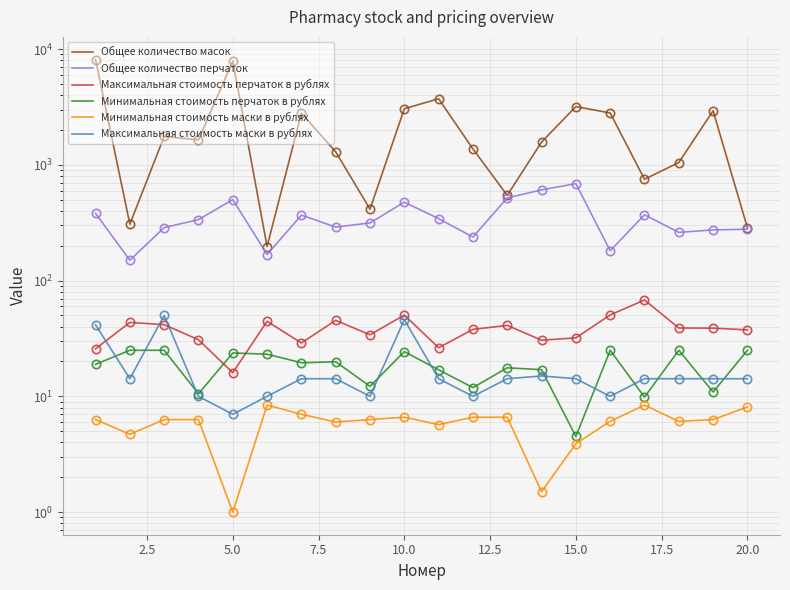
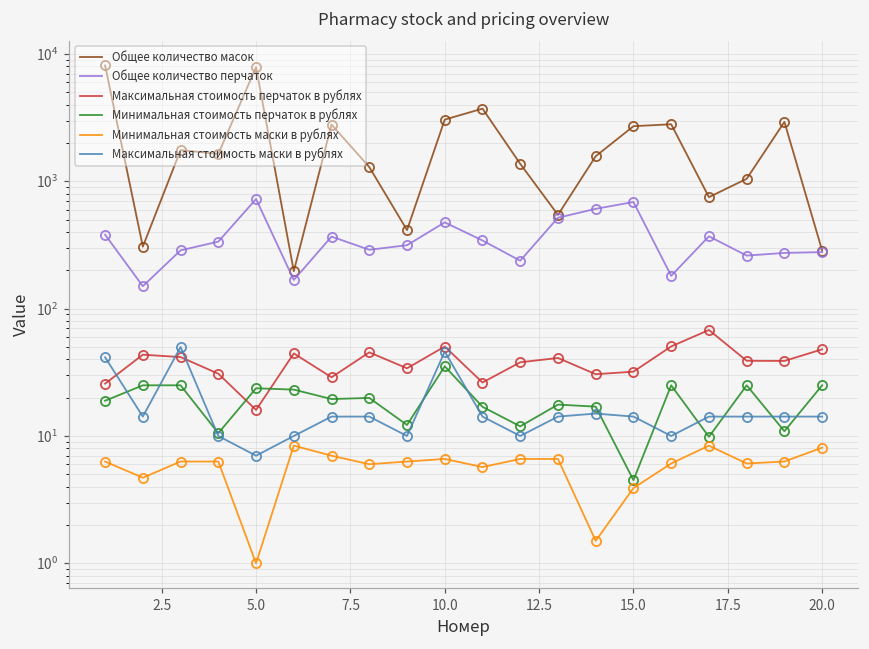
  {
    "Общее количество масок": {
      "10.0": 3100,
-     "15.0": 3200
+     "15.0": 2700
    },
    "Общее количество перчаток": {
-     "5.0": 500,
+     "5.0": 700,
      "10.0": 480,
      "15.0": 700
    },
    "Максимальная стоимость перчаток в рублях": {
      "5.0": 16,
      "10.0": 50,
      "15.0": 32,
-     "20.0": 38
+     "20.0": 48
    },
    "Минимальная стоимость перчаток в рублях": {
      "5.0": 24,
-     "10.0": 24,
+     "10.0": 35,
      "15.0": 4.5,
      "20.0": 25
    },
    "Минимальная стоимость маски в рублях": {
      "5.0": 1,
      "10.0": 7,
      "15.0": 4,
      "20.0": 8
    },
    "Максимальная стоимость маски в рублях": {
      "5.0": 7,
      "10.0": 46,
      "15.0": 14,
      "20.0": 14
    }
  }
